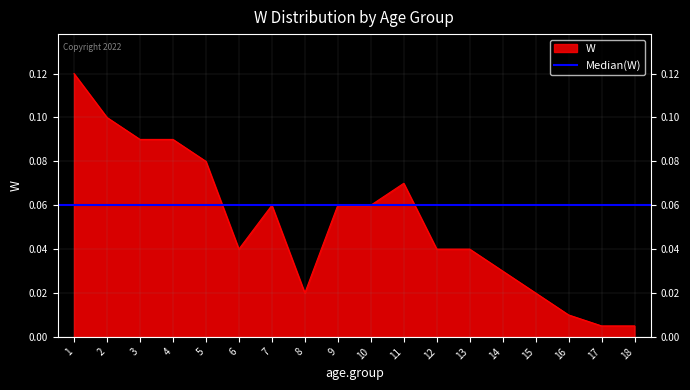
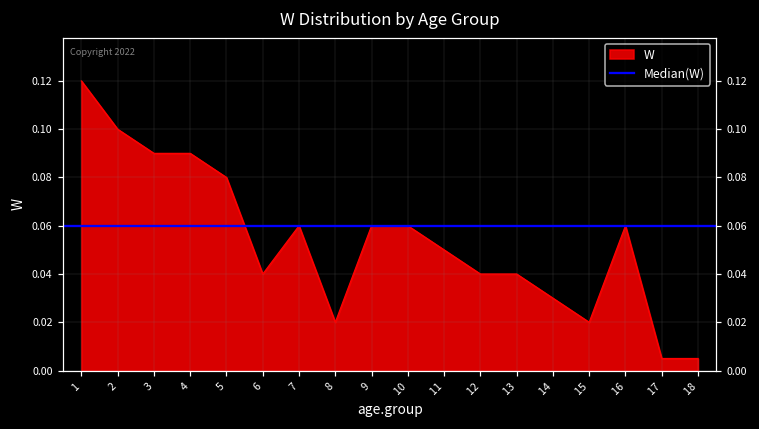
  {
    "2": 0.10,
    "3": 0.09,
    "4": 0.09,
    "5": 0.08,
    "6": 0.04,
    "7": 0.06,
    "8": 0.02,
    "9": 0.06,
    "10": 0.06,
-   "11": 0.07,
+   "11": 0.05,
    "12": 0.04,
    "13": 0.04,
    "14": 0.03,
    "15": 0.02,
-   "16": 0.01,
+   "16": 0.06,
    "17": 0.005,
    "18": 0.005
  }
